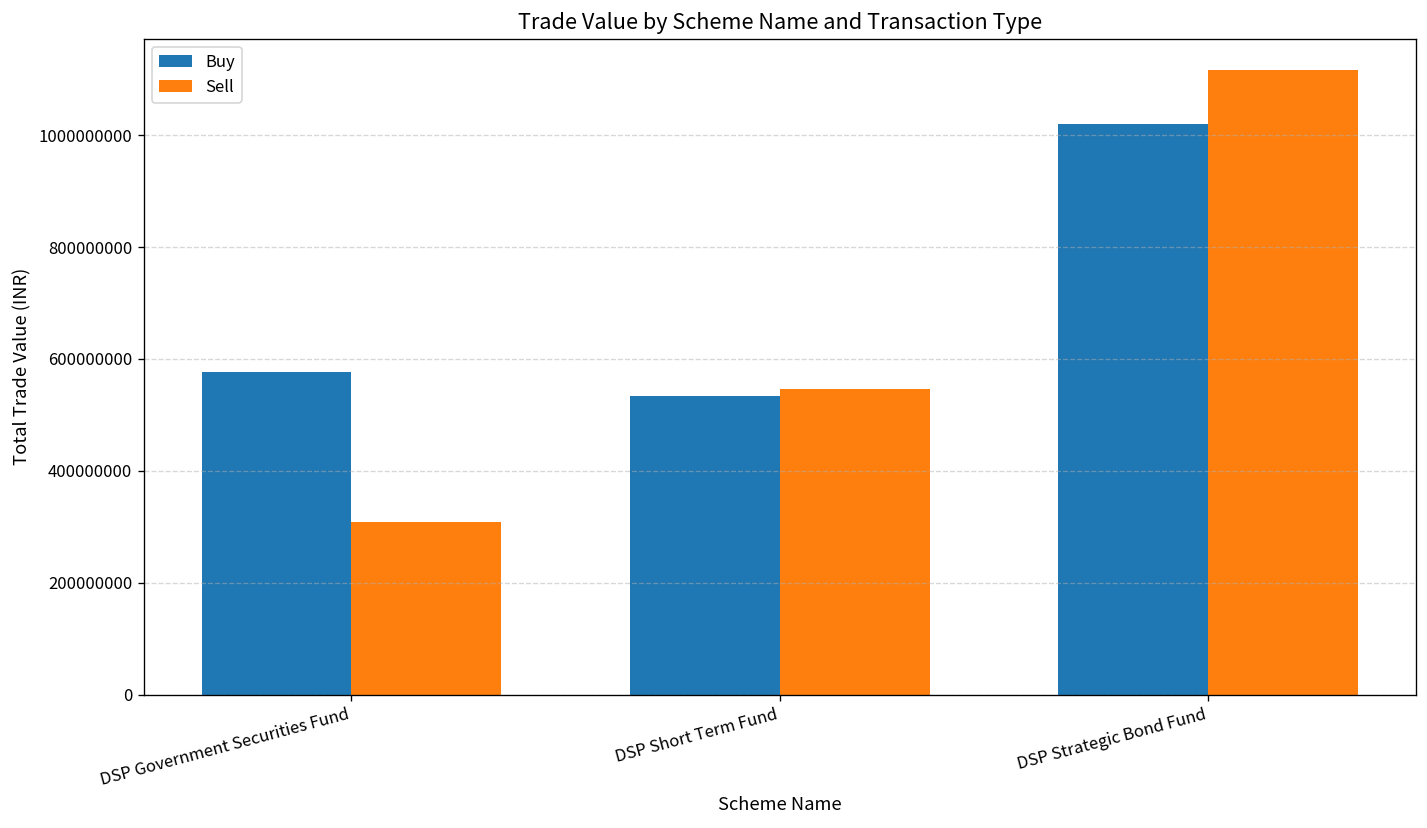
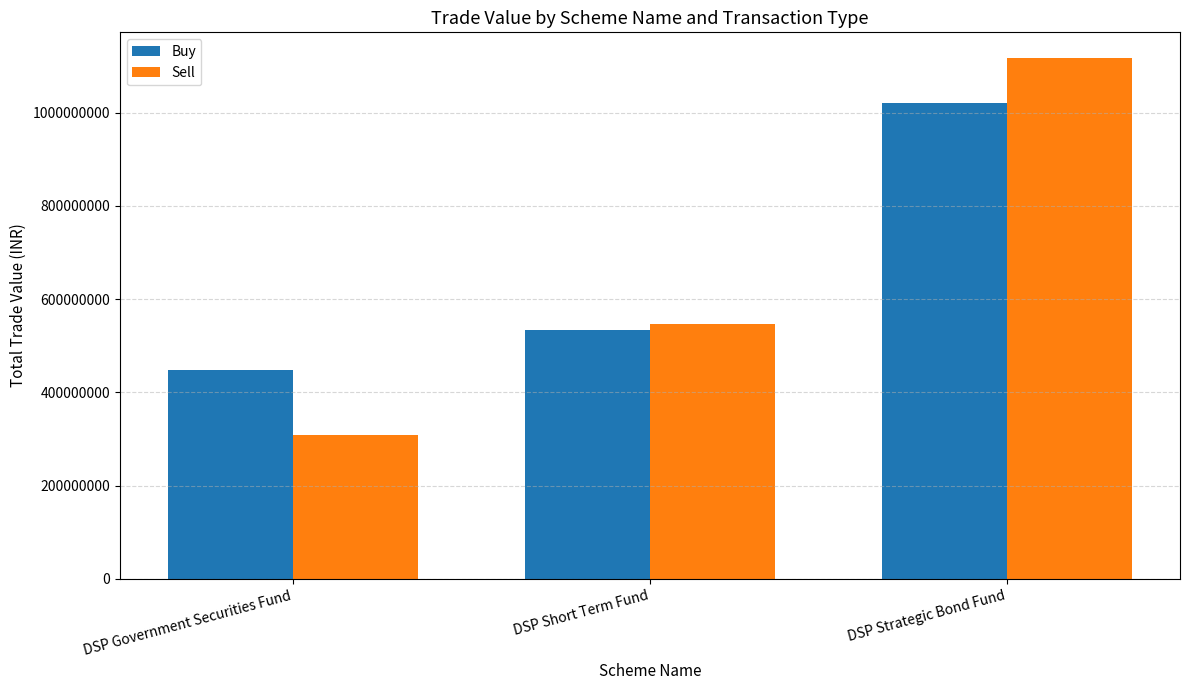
  {
    "Buy": {
-     "DSP Government Securities Fund": 580000000,
+     "DSP Government Securities Fund": 450000000,
      "DSP Short Term Fund": 530000000,
      "DSP Strategic Bond Fund": 1020000000
    },
    "Sell": {
      "DSP Government Securities Fund": 310000000,
      "DSP Short Term Fund": 550000000,
      "DSP Strategic Bond Fund": 1120000000
    }
  }
